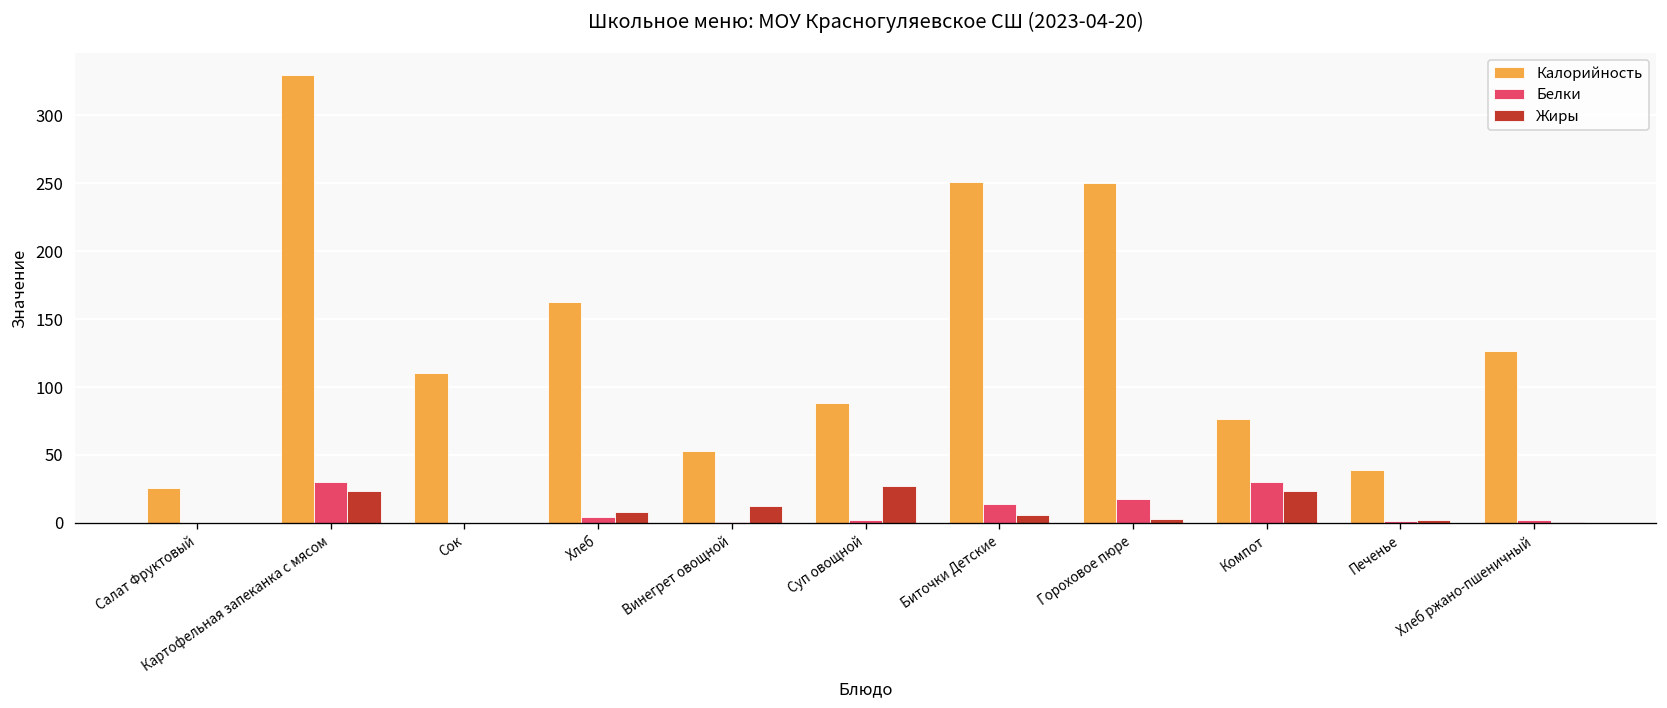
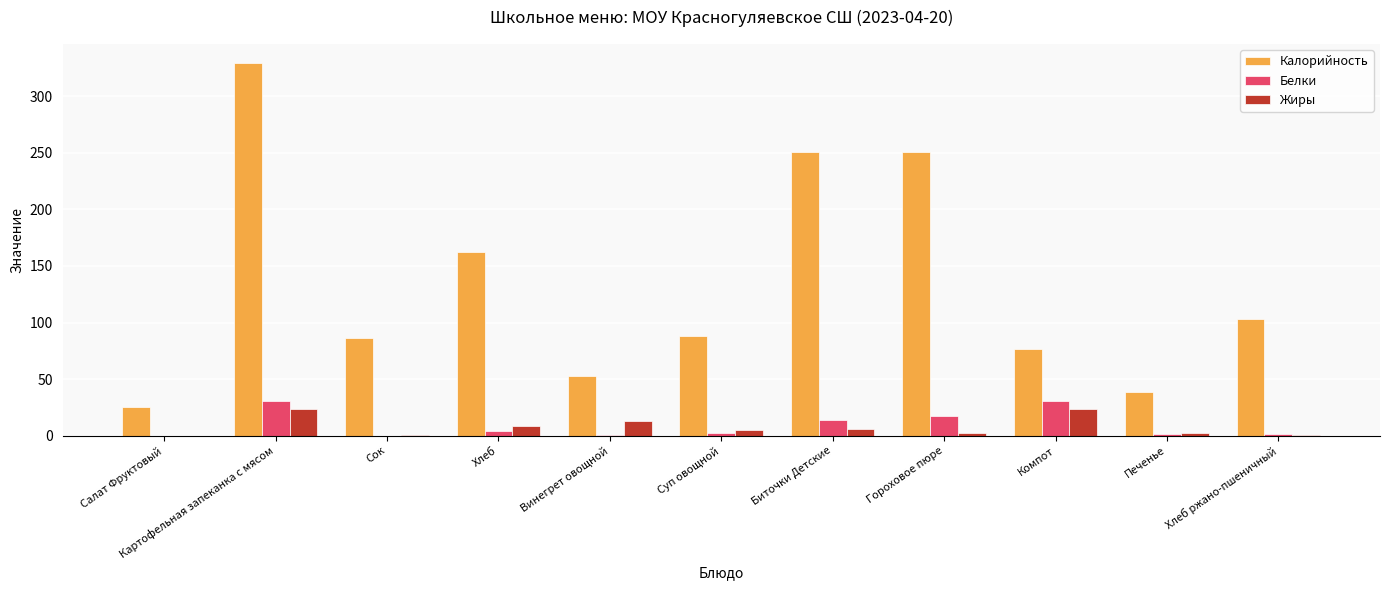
  {
    "Калорийность": {
      "Салат Фруктовый": 26,
      "Картофельная запеканка с мясом": 330,
-     "Сок": 110,
+     "Сок": 86,
      "Хлеб": 162,
      "Винегрет овощной": 53,
      "Суп овощной": 88,
      "Биточки Детские": 251,
      "Гороховое пюре": 250,
      "Компот": 77,
      "Печенье": 39,
-     "Хлеб ржано-пшеничный": 127
+     "Хлеб ржано-пшеничный": 103
    },
    "Белки": {
      "Картофельная запеканка с мясом": 30,
      "Хлеб": 5,
      "Биточки Детские": 14,
      "Гороховое пюре": 17,
      "Компот": 30
    },
    "Жиры": {
      "Картофельная запеканка с мясом": 24,
      "Хлеб": 8,
      "Винегрет овощной": 13,
-     "Суп овощной": 27,
+     "Суп овощной": 5,
      "Биточки Детские": 6,
      "Гороховое пюре": 3,
      "Компот": 23,
      "Печенье": 2
    }
  }
